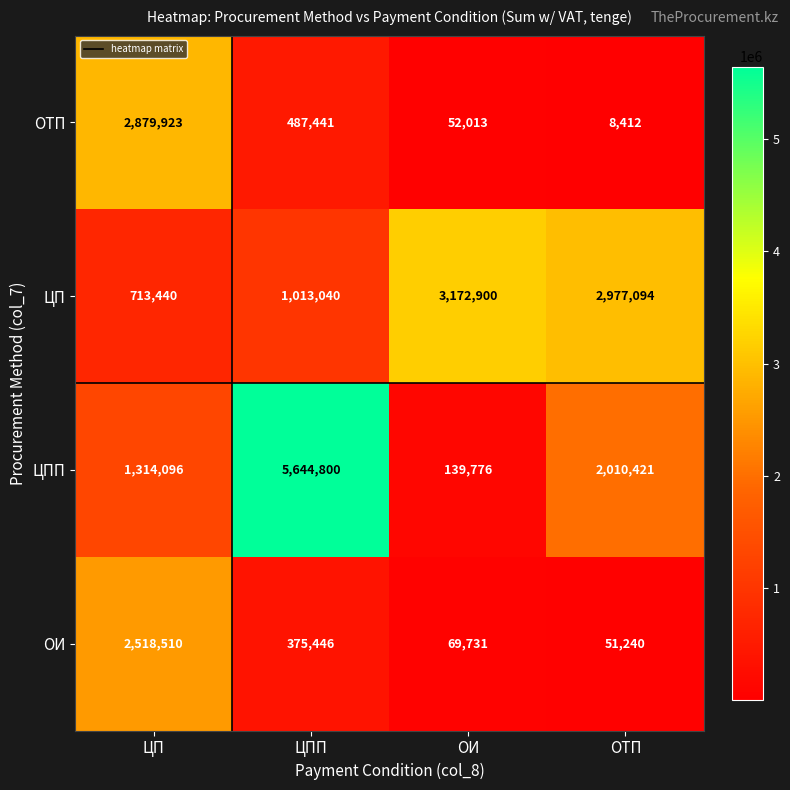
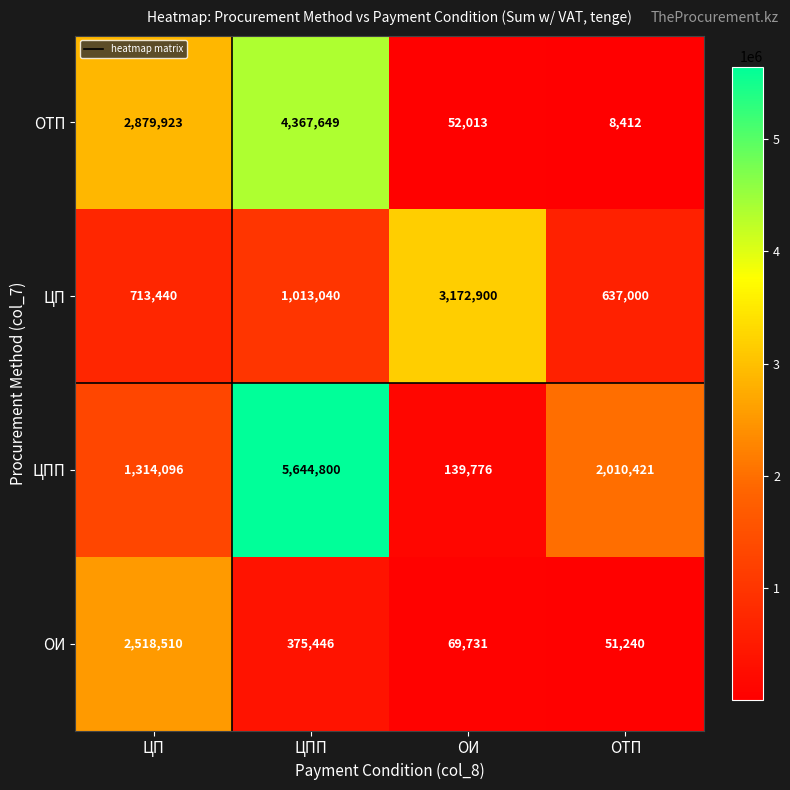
  {
    "ОТП": {
      "ЦП": "2,879,923",
-     "ЦПП": "487,441",
+     "ЦПП": "4,367,649",
      "ОИ": "52,013",
      "ОТП": "8,412"
    },
    "ЦП": {
      "ЦП": "713,440",
      "ЦПП": "1,013,040",
      "ОИ": "3,172,900",
-     "ОТП": "2,977,094"
+     "ОТП": "637,000"
    },
    "ЦПП": {
      "ЦП": "1,314,096",
      "ЦПП": "5,644,800",
      "ОИ": "139,776",
      "ОТП": "2,010,421"
    },
    "ОИ": {
      "ЦП": "2,518,510",
      "ЦПП": "375,446",
      "ОИ": "69,731",
      "ОТП": "51,240"
    }
  }
